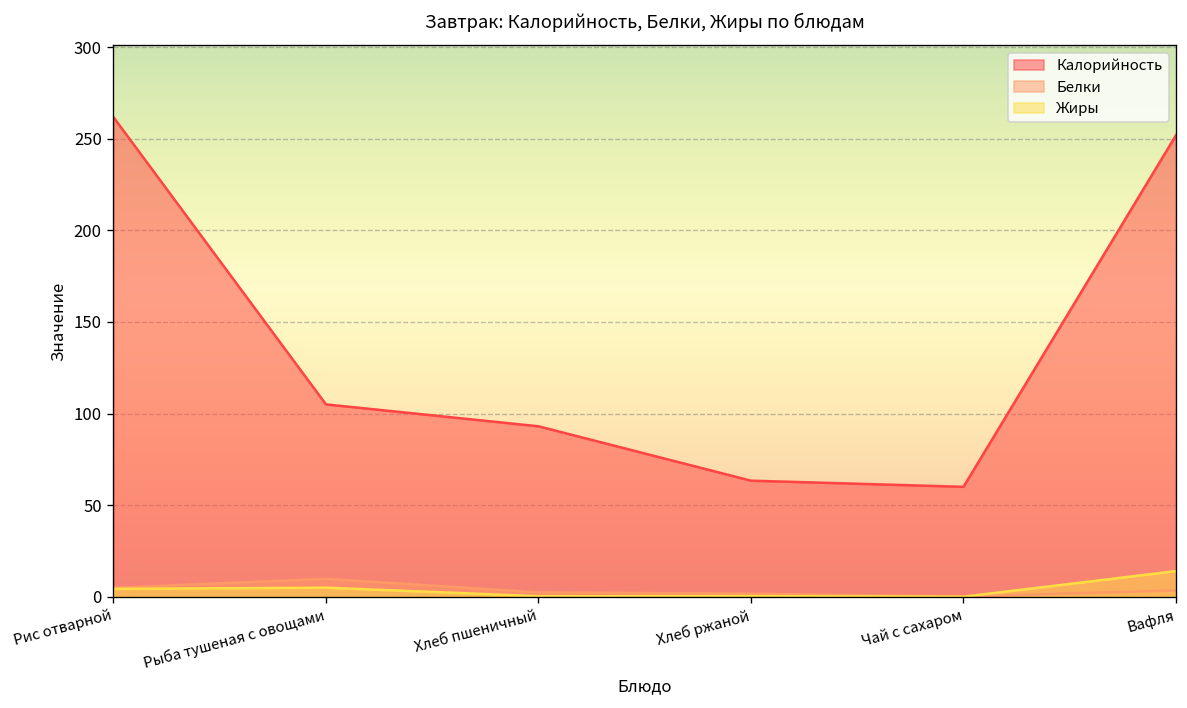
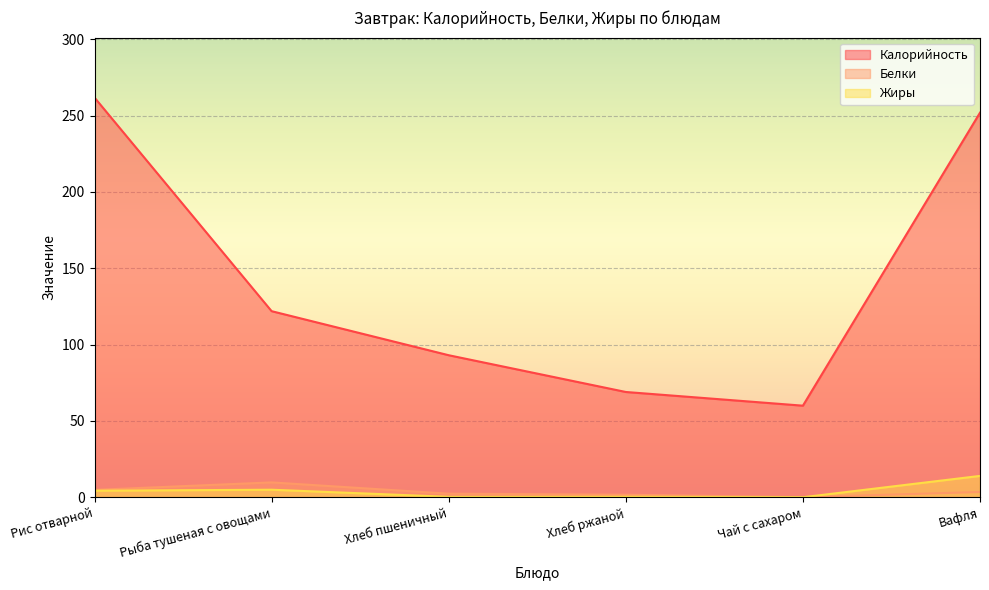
  {
    "Калорийность": {
      "Рис отварной": 262,
-     "Рыба тушеная с овощами": 105,
+     "Рыба тушеная с овощами": 122,
      "Хлеб пшеничный": 93,
-     "Хлеб ржаной": 63,
+     "Хлеб ржаной": 69,
      "Чай с сахаром": 60,
      "Вафля": 252
    }
  }
